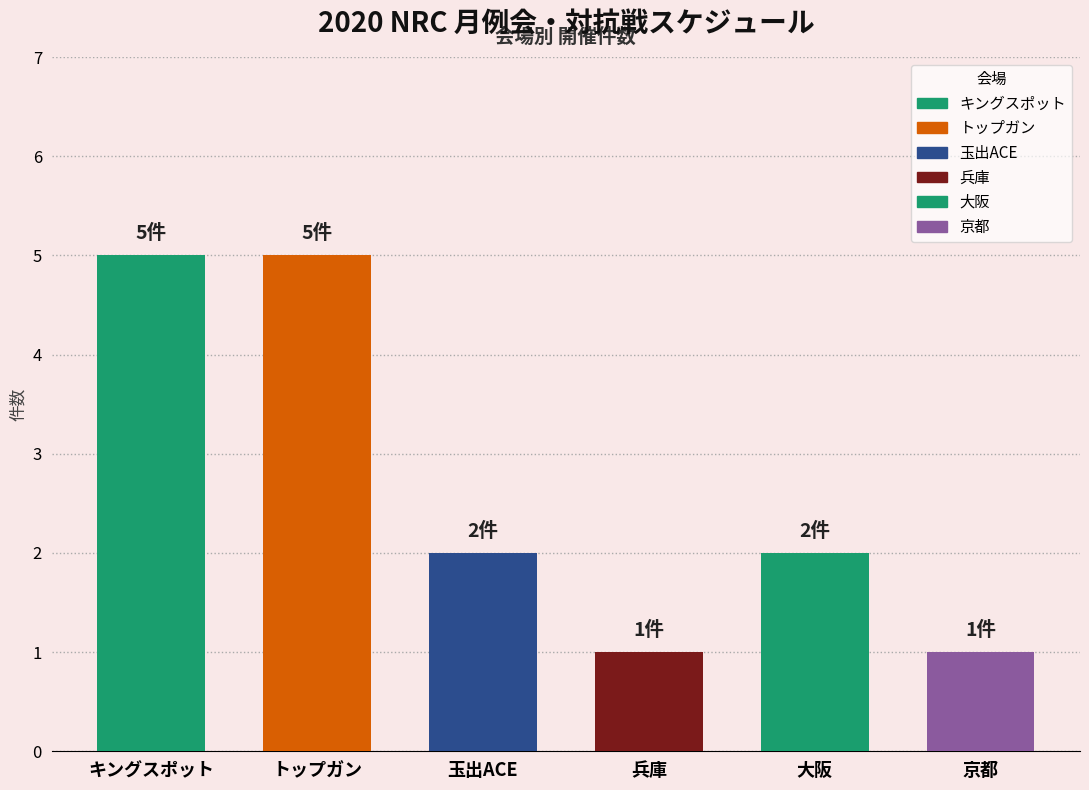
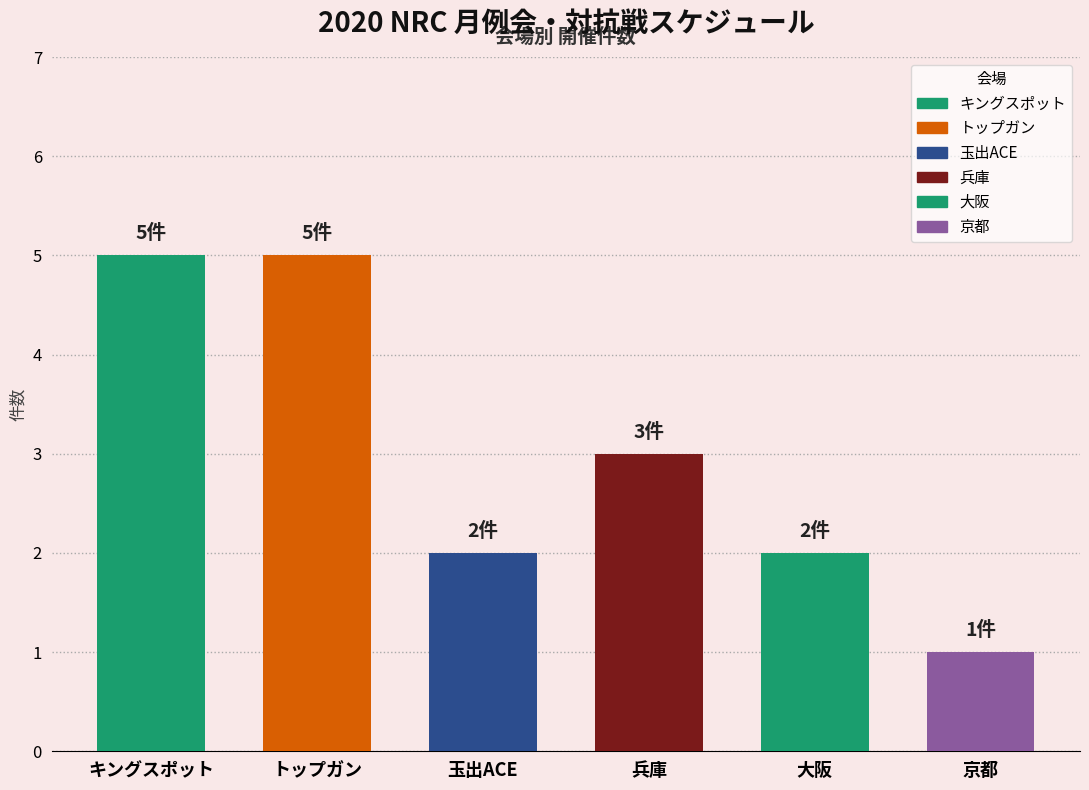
  {
    "キングスポット": "5件",
    "トップガン": "5件",
    "玉出ACE": "2件",
-   "兵庫": "1件",
+   "兵庫": "3件",
    "大阪": "2件",
    "京都": "1件"
  }
